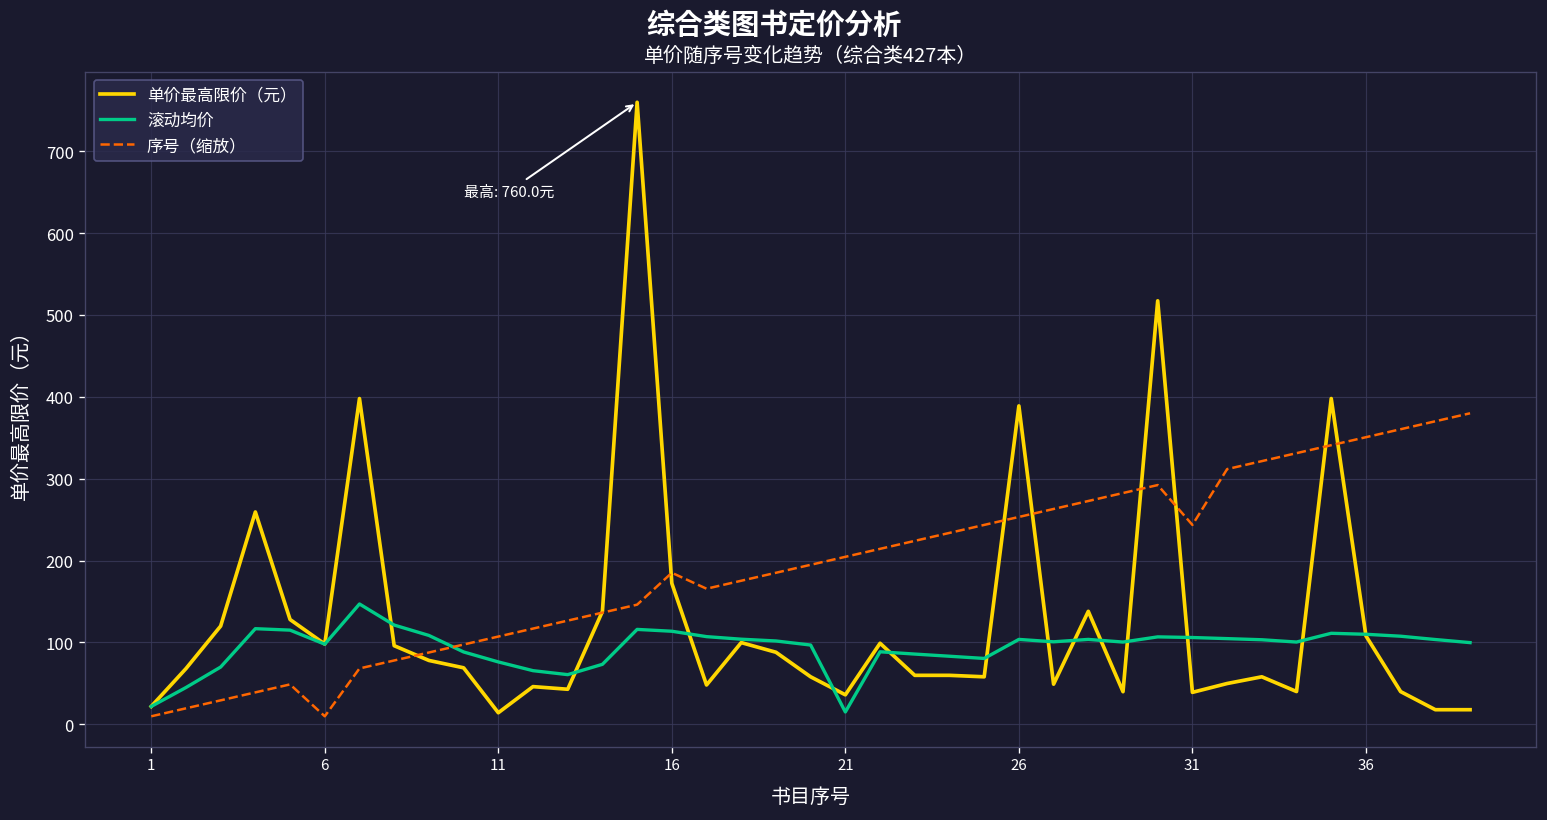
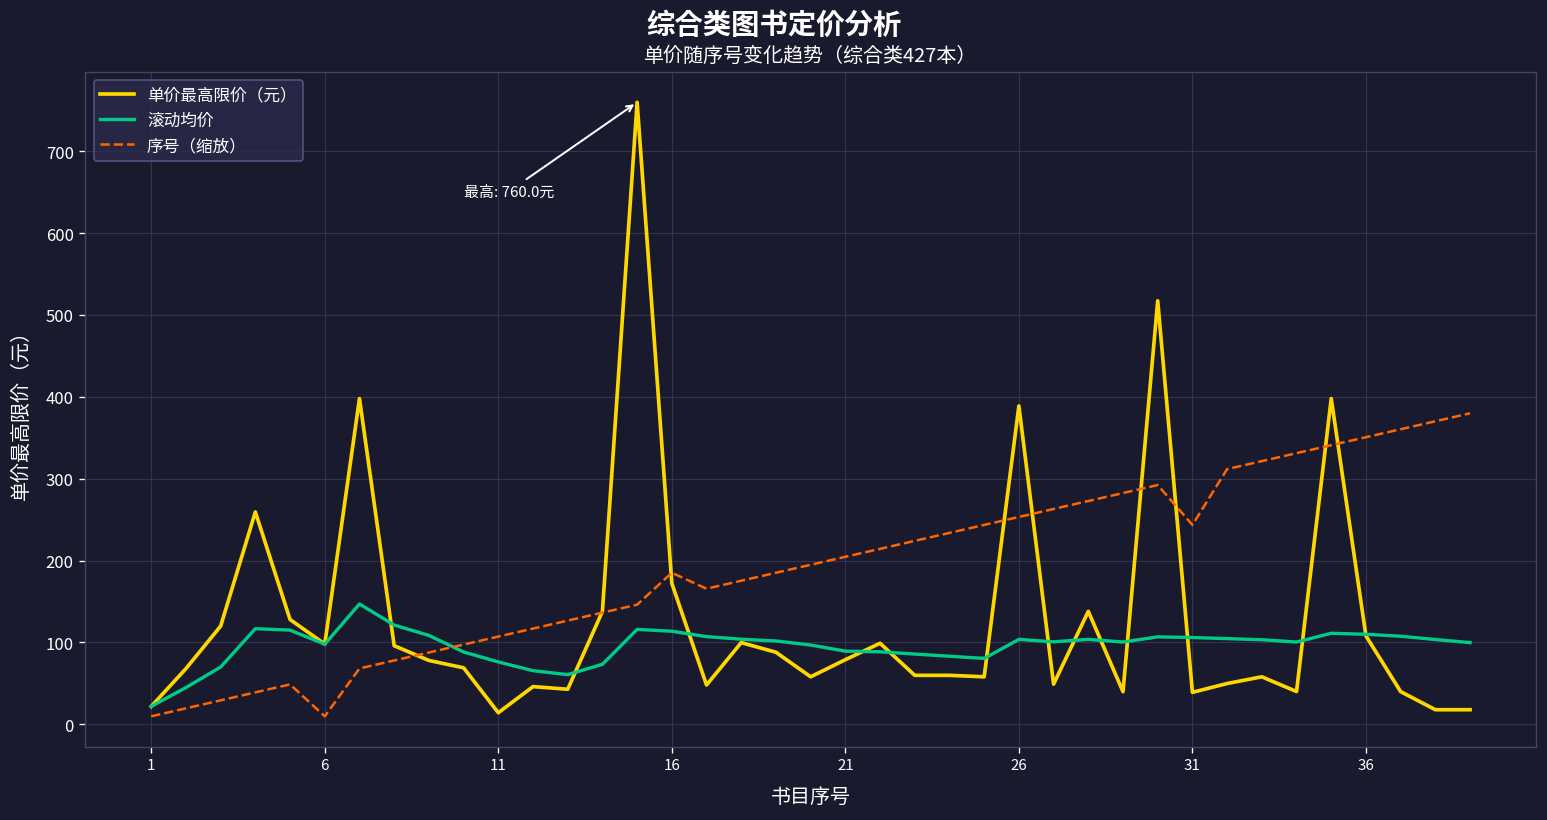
  {
    "单价最高限价（元）": {
      "11": 10,
      "16": 170,
-     "21": 40,
+     "21": 80,
      "26": 390,
      "31": 40
    },
    "滚动均价": {
      "11": 80,
      "16": 110,
-     "21": 20,
+     "21": 90,
      "26": 100,
      "31": 110
    },
    "序号（缩放）": {
      "1": 10,
      "6": 10,
      "11": 110,
      "16": 190,
      "21": 200,
      "26": 250,
      "31": 240,
      "36": 350
    }
  }
